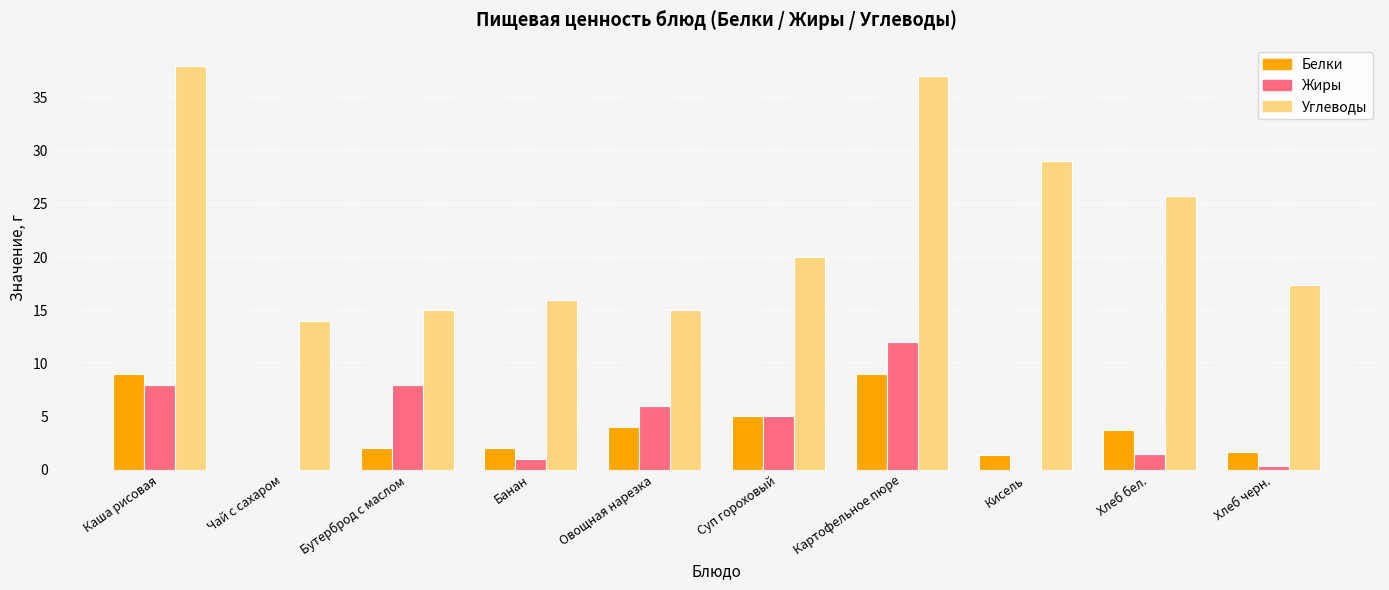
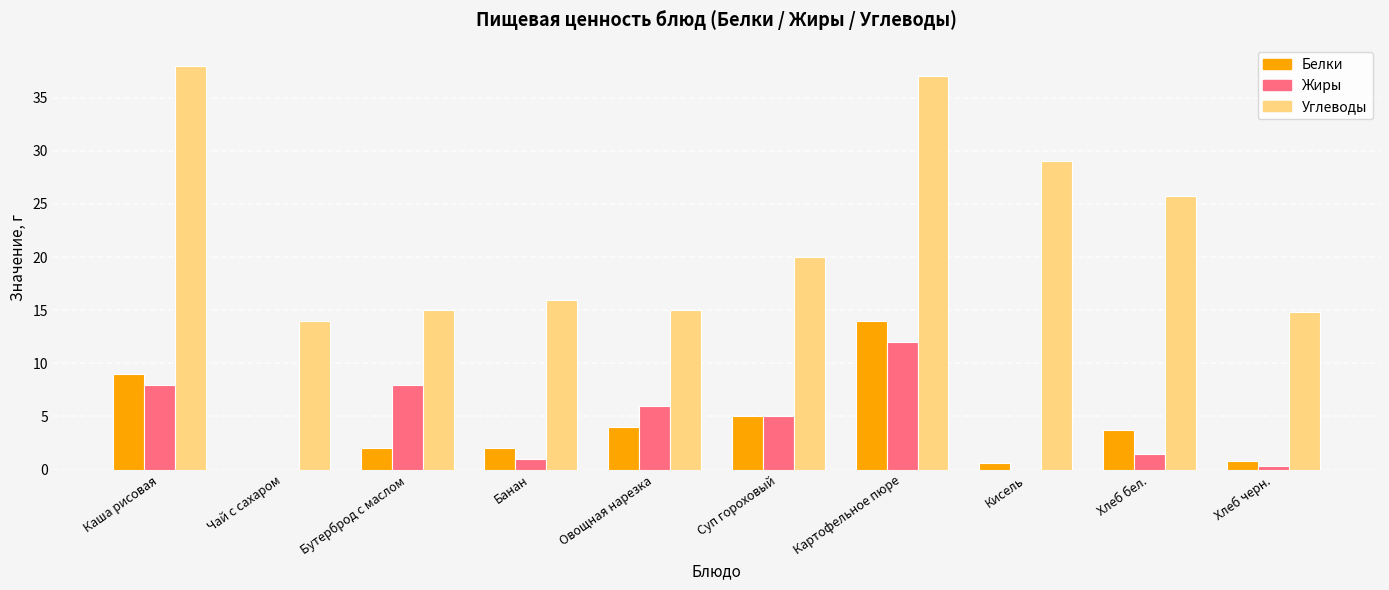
  {
    "Белки": {
      "Каша рисовая": 9.0,
      "Чай с сахаром": 0.0,
      "Бутерброд с маслом": 2.0,
      "Банан": 2.0,
      "Овощная нарезка": 4.0,
      "Суп гороховый": 5.0,
-     "Картофельное пюре": 9,
-     "Кисель": 1.4,
+     "Картофельное пюре": 14,
+     "Кисель": 0.6,
      "Хлеб бел.": 3.8,
-     "Хлеб черн.": 1.7
+     "Хлеб черн.": 0.8
    },
    "Жиры": {
      "Каша рисовая": 8.0,
      "Чай с сахаром": 0.0,
      "Бутерброд с маслом": 8.0,
      "Банан": 1.0,
      "Овощная нарезка": 6.0,
      "Суп гороховый": 5.0,
      "Картофельное пюре": 12.0,
      "Кисель": 0.0,
      "Хлеб бел.": 1.5,
      "Хлеб черн.": 0.3
    },
    "Углеводы": {
      "Каша рисовая": 38.0,
      "Чай с сахаром": 14.0,
      "Бутерброд с маслом": 15.0,
      "Банан": 16.0,
      "Овощная нарезка": 15.0,
      "Суп гороховый": 20.0,
      "Картофельное пюре": 37.0,
      "Кисель": 29.0,
      "Хлеб бел.": 25.7,
-     "Хлеб черн.": 17.4
+     "Хлеб черн.": 14.8
    }
  }
